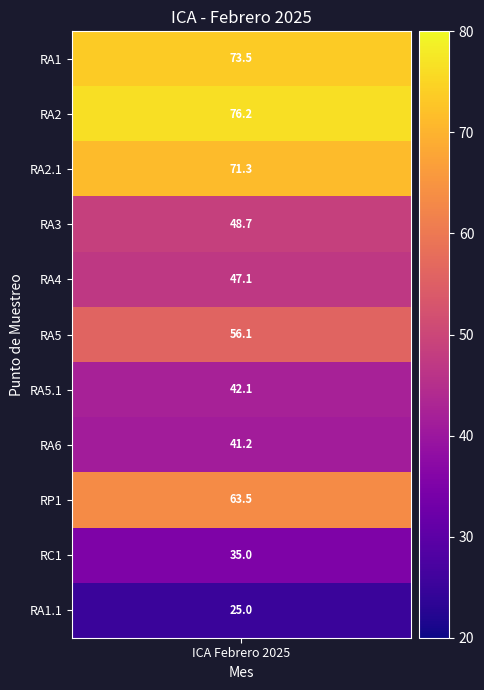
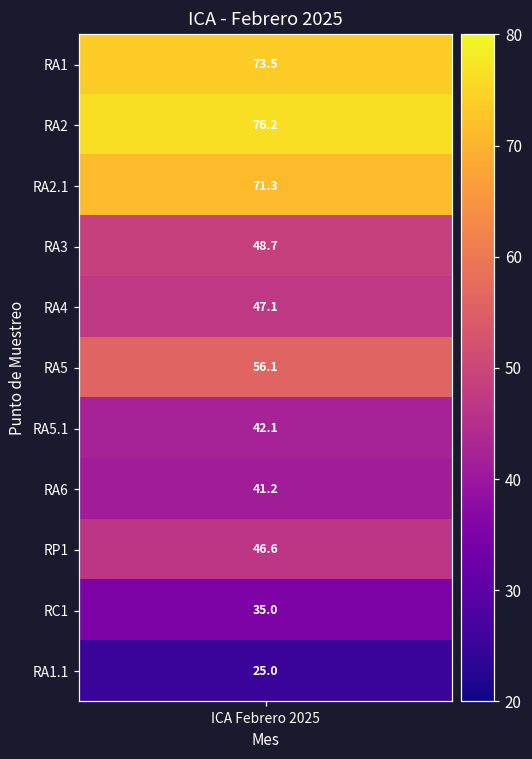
  {
    "RA1": {
      "ICA Febrero 2025": 73.5
    },
    "RA2": {
      "ICA Febrero 2025": 76.2
    },
    "RA2.1": {
      "ICA Febrero 2025": 71.3
    },
    "RA3": {
      "ICA Febrero 2025": 48.7
    },
    "RA4": {
      "ICA Febrero 2025": 47.1
    },
    "RA5": {
      "ICA Febrero 2025": 56.1
    },
    "RA5.1": {
      "ICA Febrero 2025": 42.1
    },
    "RA6": {
      "ICA Febrero 2025": 41.2
    },
    "RP1": {
-     "ICA Febrero 2025": 63.5
+     "ICA Febrero 2025": 46.6
    },
    "RC1": {
      "ICA Febrero 2025": 35.0
    },
    "RA1.1": {
      "ICA Febrero 2025": 25.0
    }
  }
